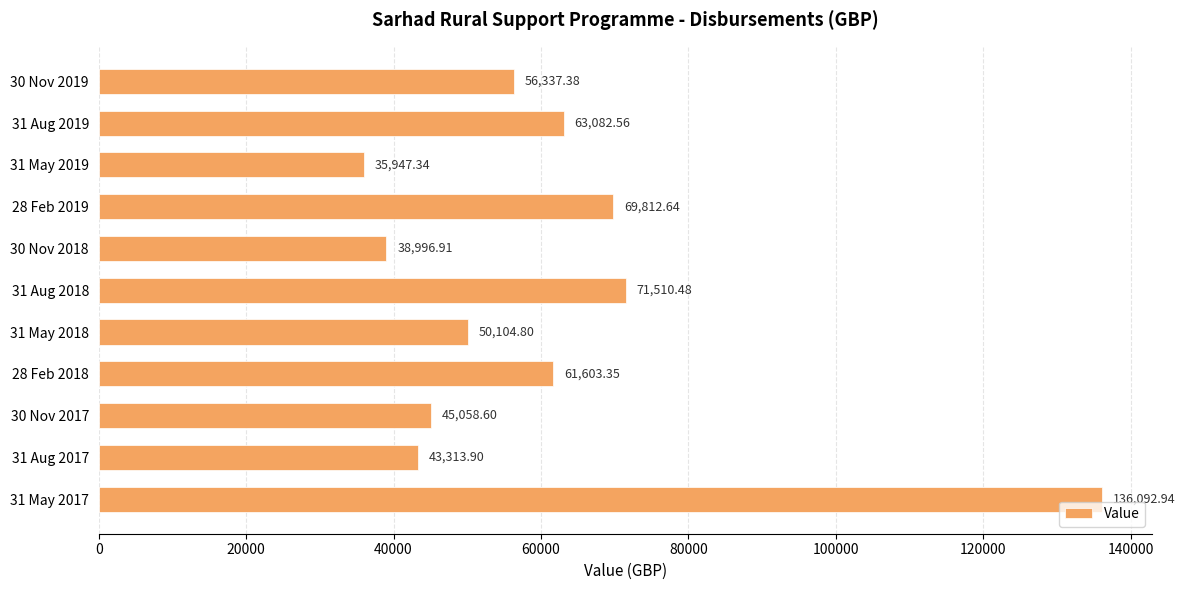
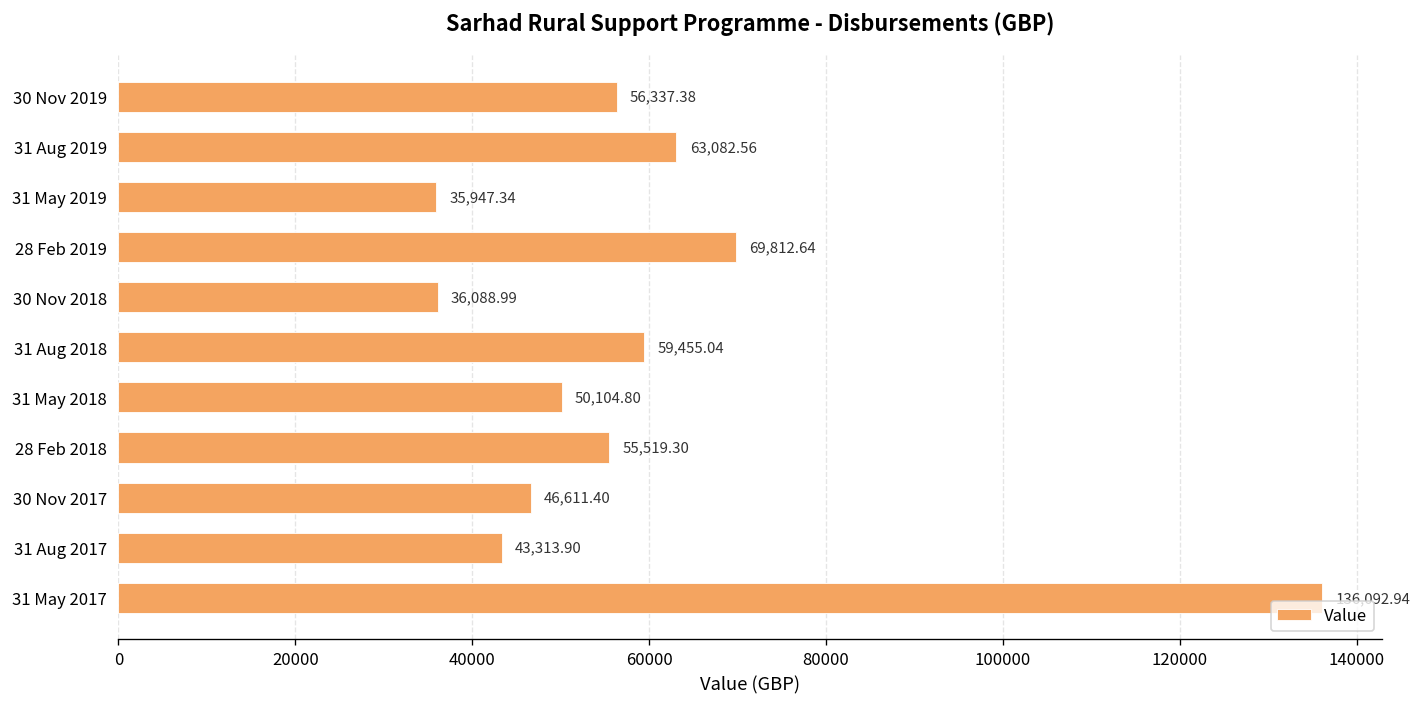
  {
    "30 Nov 2019": "56,337.38",
    "31 Aug 2019": "63,082.56",
    "31 May 2019": "35,947.34",
    "28 Feb 2019": "69,812.64",
-   "30 Nov 2018": "38,996.91",
-   "31 Aug 2018": "71,510.48",
+   "30 Nov 2018": "36,088.99",
+   "31 Aug 2018": "59,455.04",
    "31 May 2018": "50,104.80",
-   "28 Feb 2018": "61,603.35",
-   "30 Nov 2017": "45,058.60",
+   "28 Feb 2018": "55,519.30",
+   "30 Nov 2017": "46,611.40",
    "31 Aug 2017": "43,313.90"
  }
